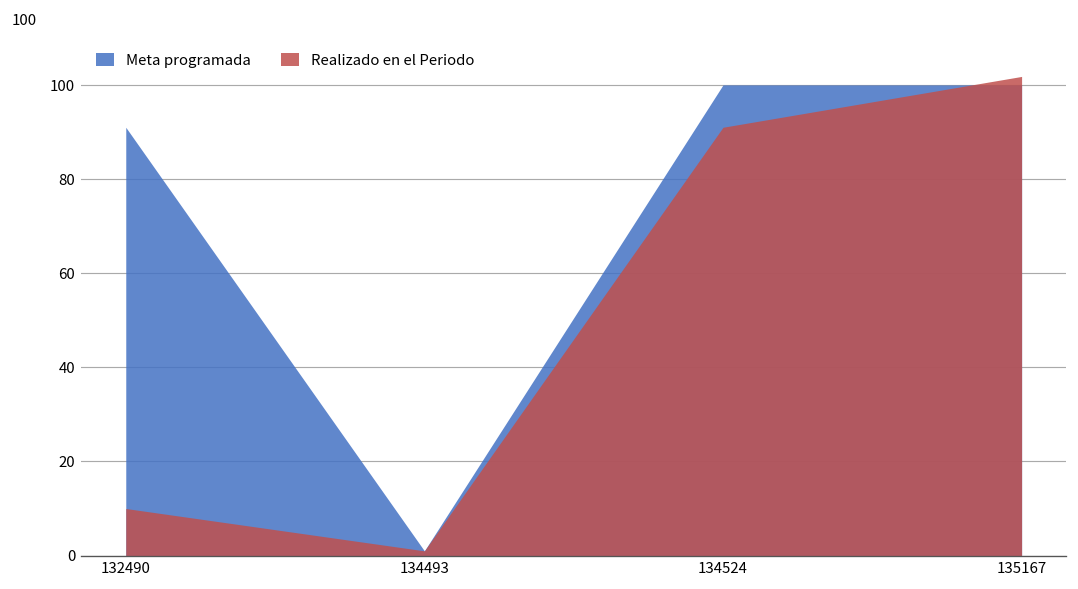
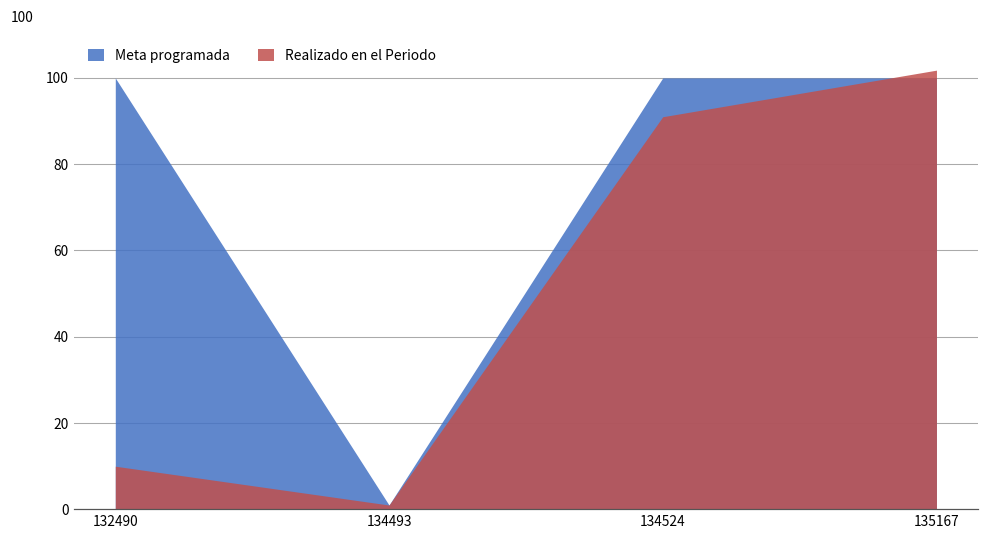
  {
    "Meta programada": {
-     "132490": 91,
+     "132490": 100,
      "134524": 100,
      "135167": 100
    },
    "Realizado en el Periodo": {
      "132490": 10,
      "134524": 91,
      "135167": 102
    }
  }
